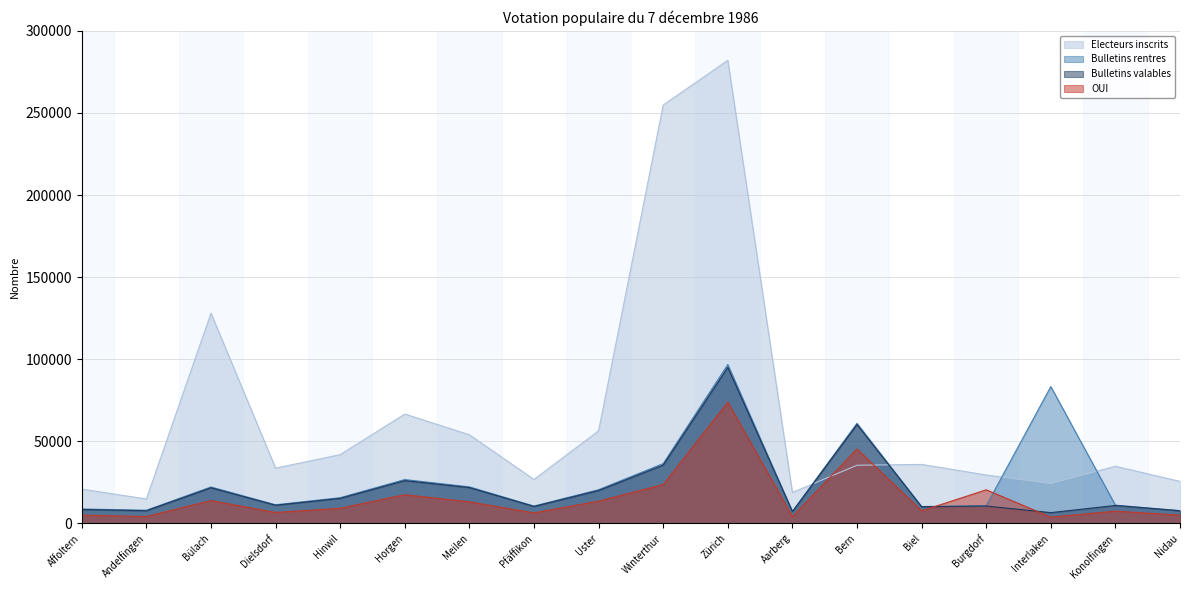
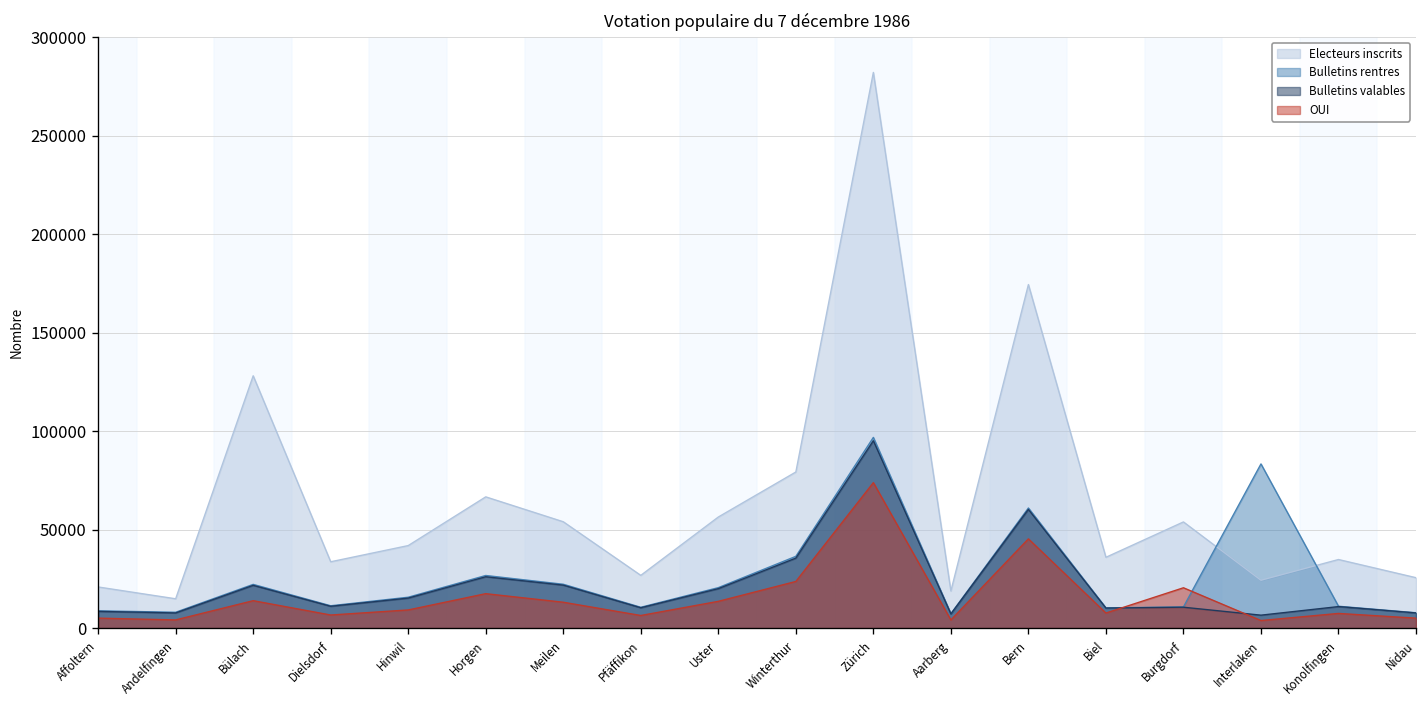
  {
    "Electeurs inscrits": {
      "Affoltern": 21000,
      "Andelfingen": 15000,
      "Bülach": 128000,
      "Dielsdorf": 34000,
      "Hinwil": 42000,
      "Horgen": 67000,
      "Meilen": 54000,
      "Pfäffikon": 27000,
      "Uster": 56000,
-     "Winterthur": 255000,
+     "Winterthur": 79000,
      "Zürich": 282000,
      "Aarberg": 19000,
-     "Bern": 35000,
+     "Bern": 174000,
      "Biel": 36000,
-     "Burgdorf": 30000,
+     "Burgdorf": 54000,
      "Interlaken": 24000,
      "Konolfingen": 35000,
      "Nidau": 26000
    },
    "Bulletins rentres": {
      "Zürich": 97000,
      "Interlaken": 83000
    },
    "Bulletins valables": {
      "Zürich": 95000,
      "Interlaken": 7000
    },
    "OUI": {
      "Affoltern": 5000,
      "Andelfingen": 4000,
      "Bülach": 14000,
      "Dielsdorf": 7000,
      "Hinwil": 9000,
      "Horgen": 17000,
      "Meilen": 13000,
      "Pfäffikon": 6000,
      "Uster": 14000,
      "Winterthur": 24000,
      "Zürich": 74000,
      "Aarberg": 4000,
      "Bern": 45000,
      "Biel": 8000,
      "Burgdorf": 20000,
      "Interlaken": 4000,
      "Konolfingen": 7000,
      "Nidau": 5000
    }
  }
